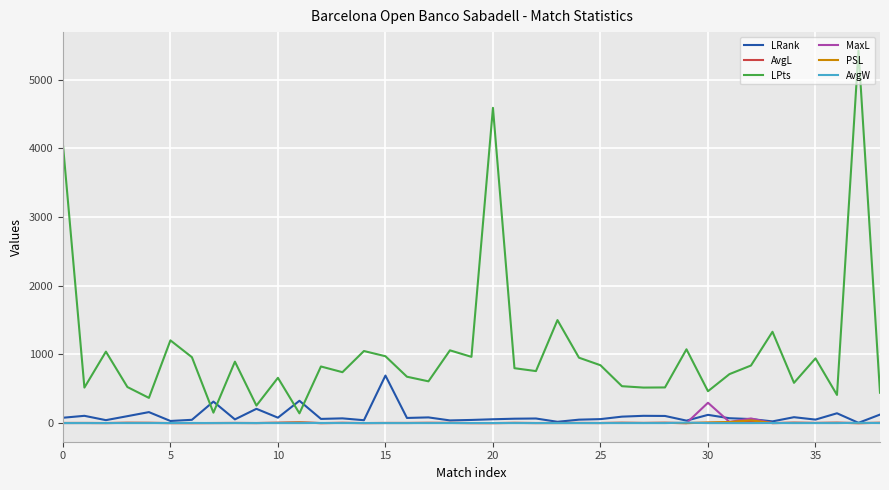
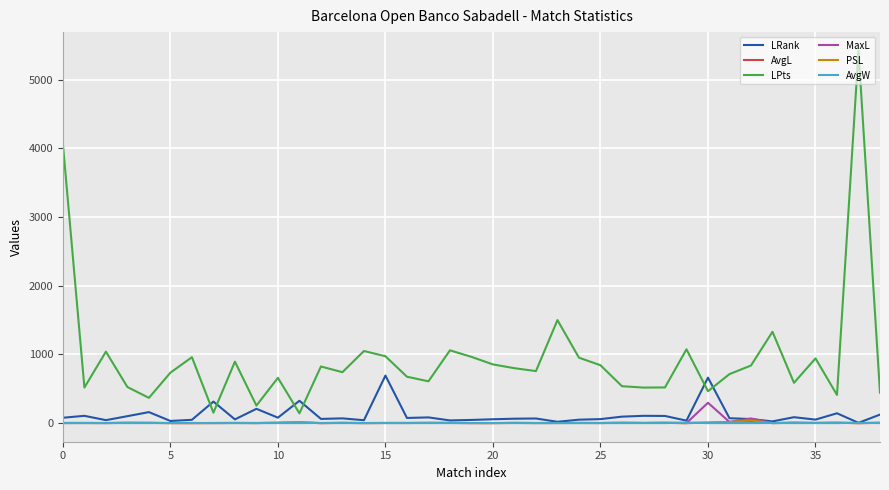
  {
    "LRank": {
      "0": 100,
      "10": 100,
      "15": 700,
      "20": 100,
      "25": 100,
-     "30": 100,
+     "30": 700,
      "35": 100
    },
    "LPts": {
      "0": 4100,
-     "5": 1200,
+     "5": 700,
      "10": 700,
      "15": 1000,
-     "20": 4600,
+     "20": 900,
      "25": 800,
      "30": 500,
      "35": 900
    },
    "MaxL": {
      "30": 300
    }
  }
